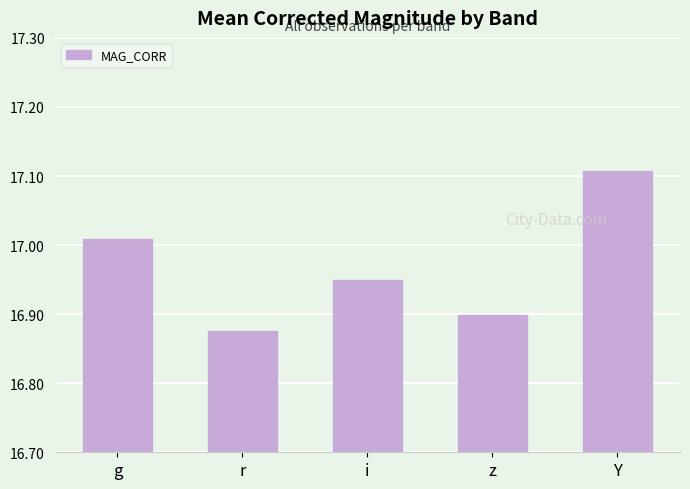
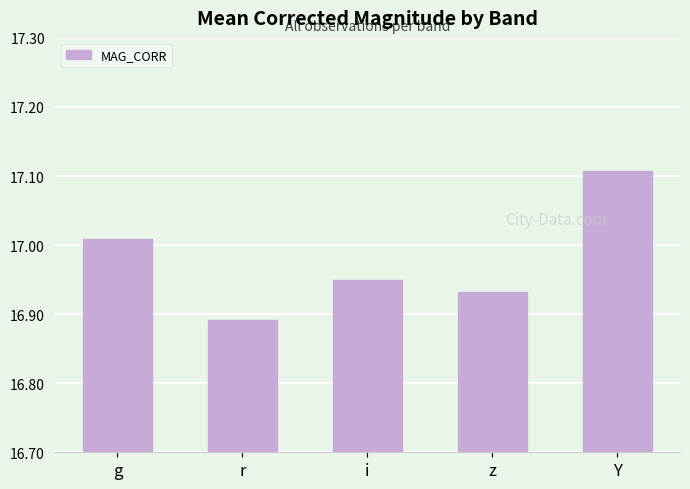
  {
    "g": 17.01,
-   "r": 16.88,
+   "r": 16.89,
    "i": 16.95,
-   "z": 16.90,
+   "z": 16.93,
    "Y": 17.11
  }
